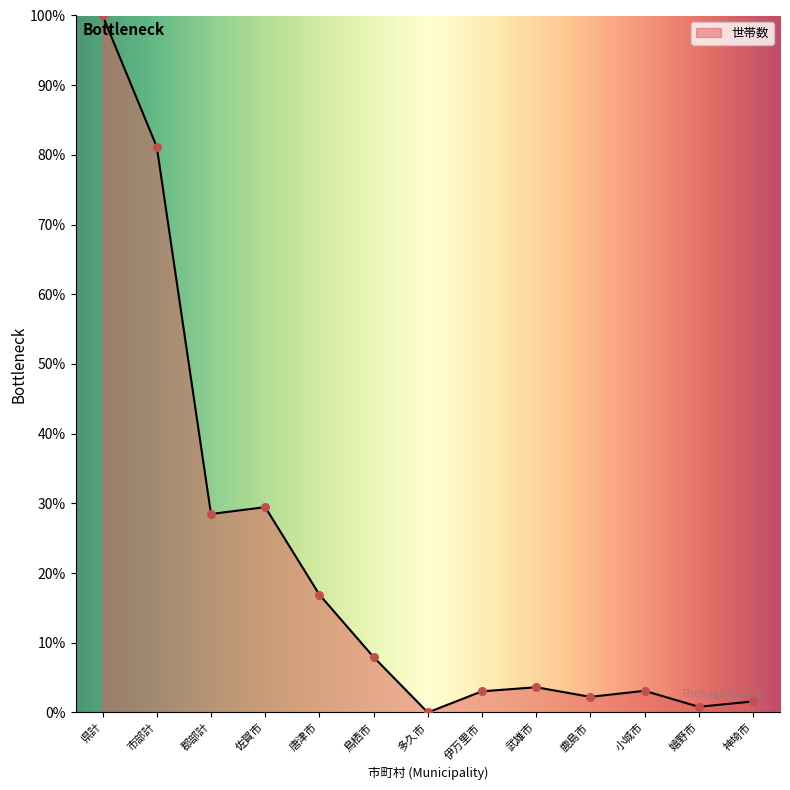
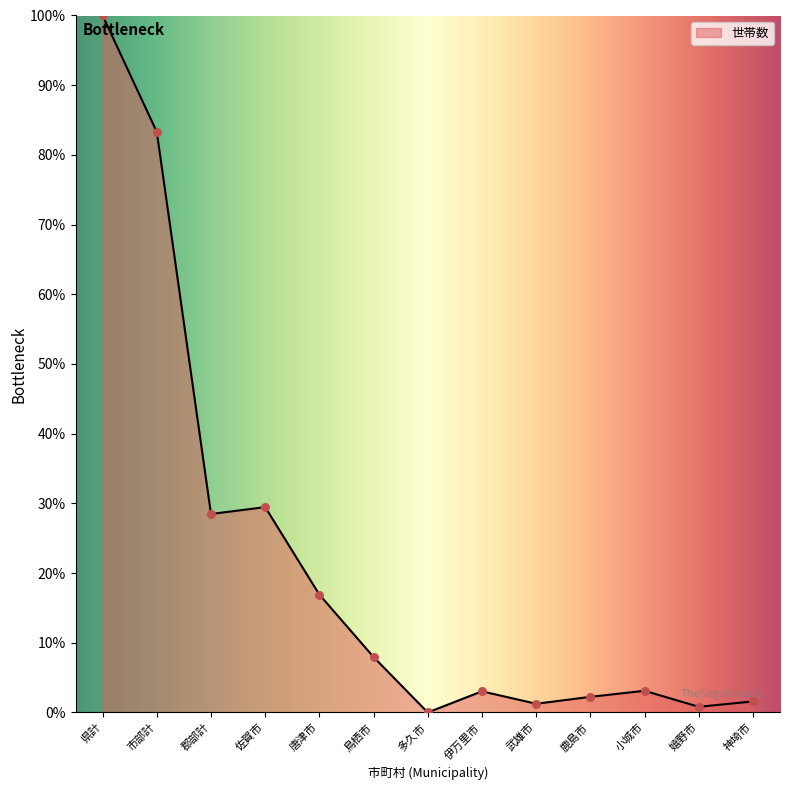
  {
    "県計": "100%",
-   "市部計": "81%",
+   "市部計": "83%",
    "郡部計": "28%",
    "佐賀市": "29%",
    "唐津市": "17%",
    "鳥栖市": "8%",
    "多久市": "0%",
    "伊万里市": "3%",
-   "武雄市": "4%",
+   "武雄市": "1%",
    "鹿島市": "2%",
    "小城市": "3%",
    "嬉野市": "1%",
    "神埼市": "2%"
  }
